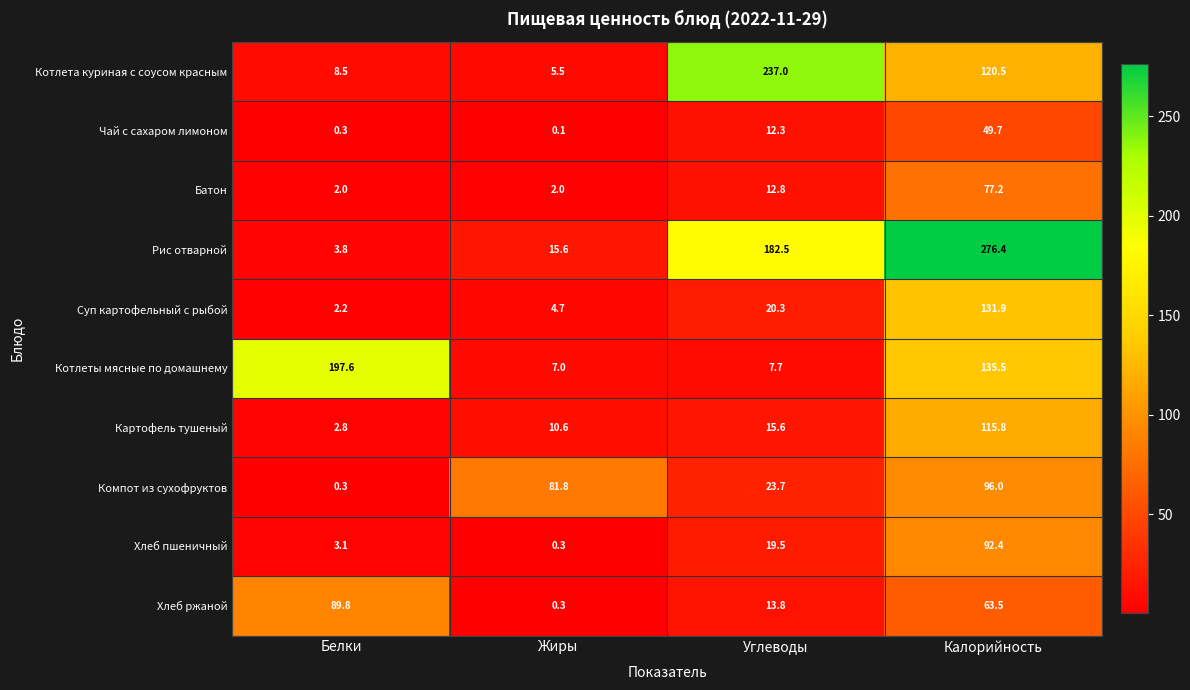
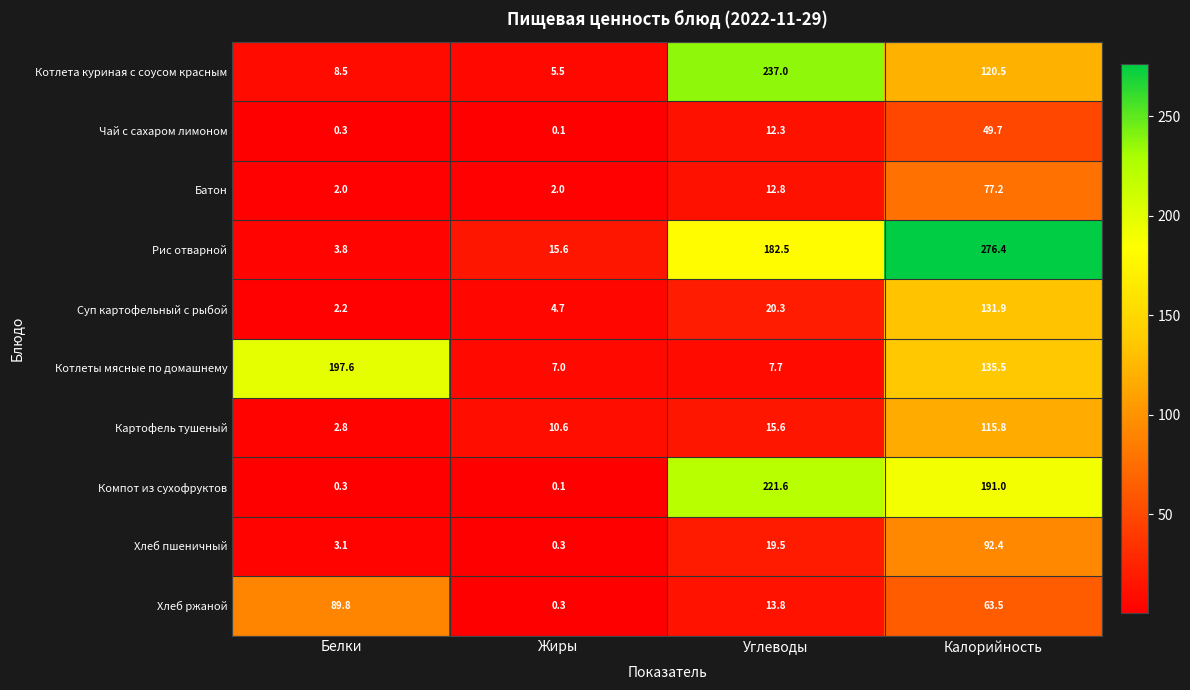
  {
    "Котлета куриная с соусом красным": {
      "Белки": 8.5,
      "Жиры": 5.5,
      "Углеводы": 237.0,
      "Калорийность": 120.5
    },
    "Чай с сахаром лимоном": {
      "Белки": 0.3,
      "Жиры": 0.1,
      "Углеводы": 12.3,
      "Калорийность": 49.7
    },
    "Батон": {
      "Белки": 2.0,
      "Жиры": 2.0,
      "Углеводы": 12.8,
      "Калорийность": 77.2
    },
    "Рис отварной": {
      "Белки": 3.8,
      "Жиры": 15.6,
      "Углеводы": 182.5,
      "Калорийность": 276.4
    },
    "Суп картофельный с рыбой": {
      "Белки": 2.2,
      "Жиры": 4.7,
      "Углеводы": 20.3,
      "Калорийность": 131.9
    },
    "Котлеты мясные по домашнему": {
      "Белки": 197.6,
      "Жиры": 7.0,
      "Углеводы": 7.7,
      "Калорийность": 135.5
    },
    "Картофель тушеный": {
      "Белки": 2.8,
      "Жиры": 10.6,
      "Углеводы": 15.6,
      "Калорийность": 115.8
    },
    "Компот из сухофруктов": {
      "Белки": 0.3,
-     "Жиры": 81.8,
-     "Углеводы": 23.7,
-     "Калорийность": 96.0
+     "Жиры": 0.1,
+     "Углеводы": 221.6,
+     "Калорийность": 191.0
    },
    "Хлеб пшеничный": {
      "Белки": 3.1,
      "Жиры": 0.3,
      "Углеводы": 19.5,
      "Калорийность": 92.4
    },
    "Хлеб ржаной": {
      "Белки": 89.8,
      "Жиры": 0.3,
      "Углеводы": 13.8,
      "Калорийность": 63.5
    }
  }
